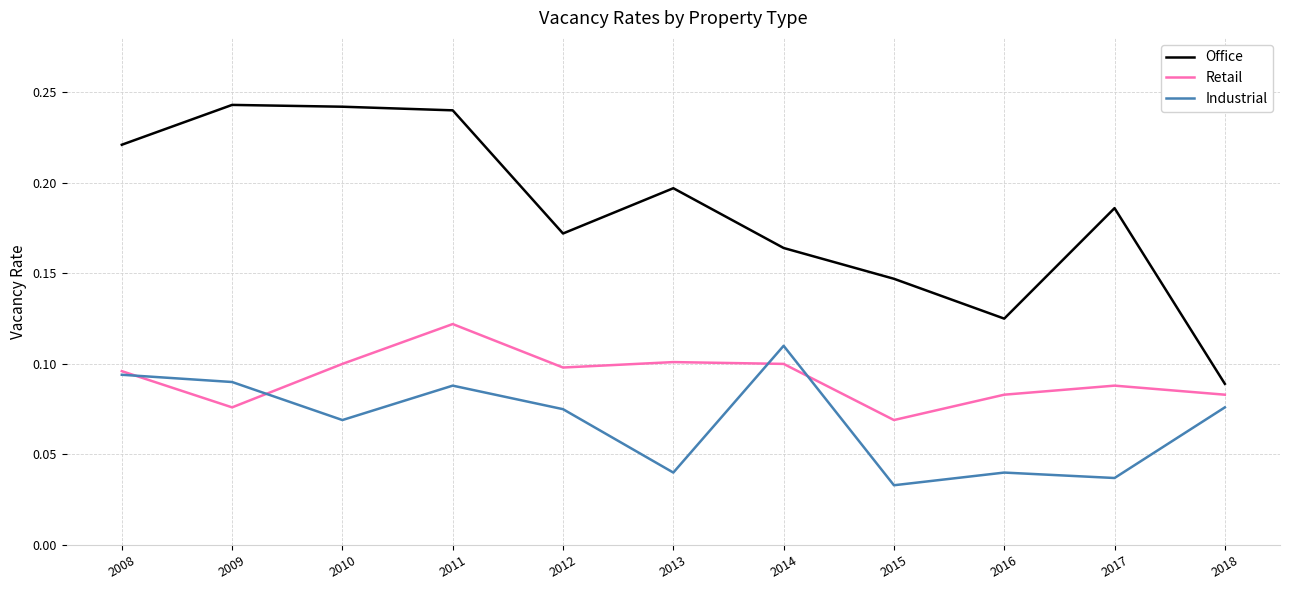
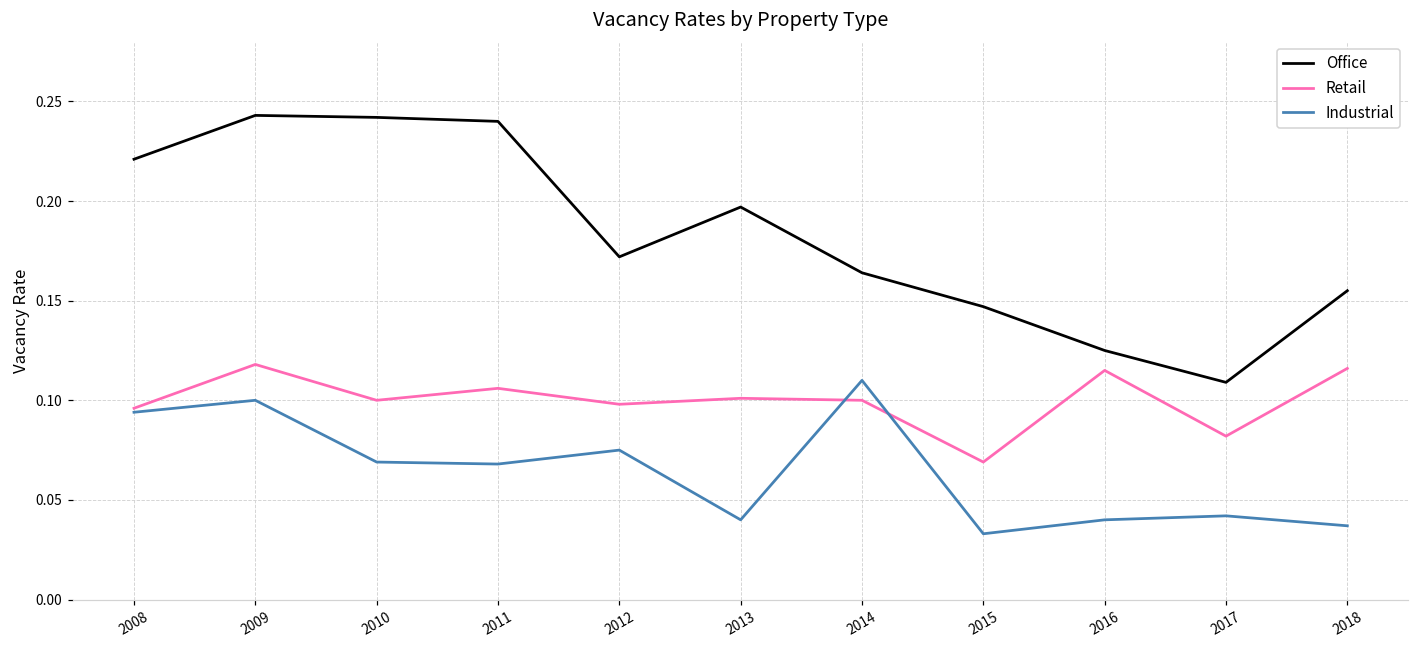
  {
    "Office": {
      "2008": 0.221,
      "2009": 0.243,
      "2010": 0.242,
      "2011": 0.240,
      "2012": 0.172,
      "2013": 0.197,
      "2014": 0.164,
      "2015": 0.147,
      "2016": 0.125,
-     "2017": 0.186,
-     "2018": 0.089
+     "2017": 0.109,
+     "2018": 0.155
    },
    "Retail": {
      "2008": 0.096,
-     "2009": 0.076,
+     "2009": 0.118,
      "2010": 0.100,
-     "2011": 0.122,
+     "2011": 0.106,
      "2012": 0.098,
      "2013": 0.101,
      "2014": 0.100,
      "2015": 0.069,
-     "2016": 0.083,
-     "2017": 0.088,
-     "2018": 0.083
+     "2016": 0.115,
+     "2017": 0.082,
+     "2018": 0.116
    },
    "Industrial": {
      "2008": 0.094,
-     "2009": 0.09,
+     "2009": 0.10,
      "2010": 0.069,
-     "2011": 0.088,
+     "2011": 0.068,
      "2012": 0.075,
      "2013": 0.040,
      "2014": 0.110,
      "2015": 0.033,
      "2016": 0.040,
-     "2017": 0.037,
-     "2018": 0.076
+     "2017": 0.042,
+     "2018": 0.037
    }
  }
